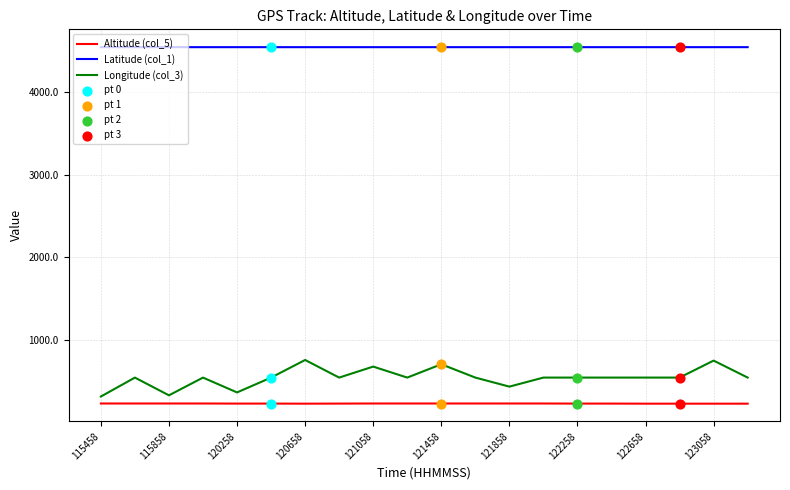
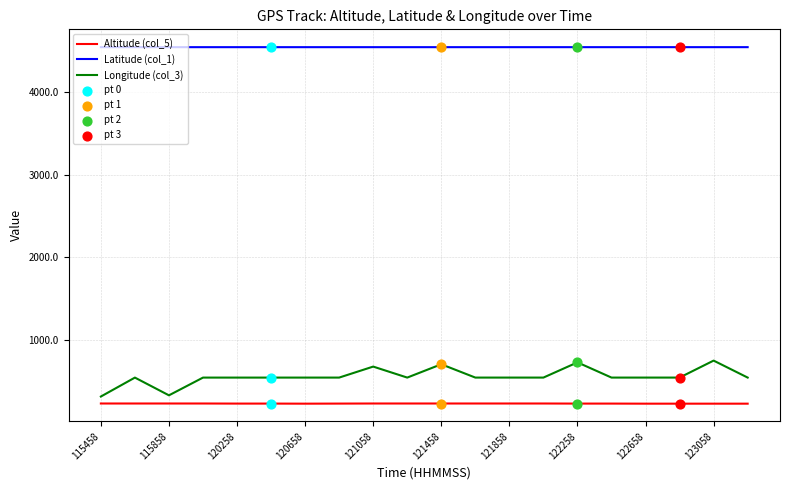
  {
    "Latitude (col_1)": {
      "120258": 4500,
      "120658": 4500,
      "121058": 4500,
      "121858": 4500,
      "122658": 4500,
      "123058": 4500
    },
    "Longitude (col_3)": {
      "115458": 300,
      "115858": 300,
-     "120258": 400,
-     "120658": 800,
+     "120258": 500,
+     "120658": 500,
      "121058": 700,
-     "121858": 400,
-     "122258": 500,
+     "121858": 500,
+     "122258": 700,
      "122658": 500,
      "123058": 700
    }
  }
